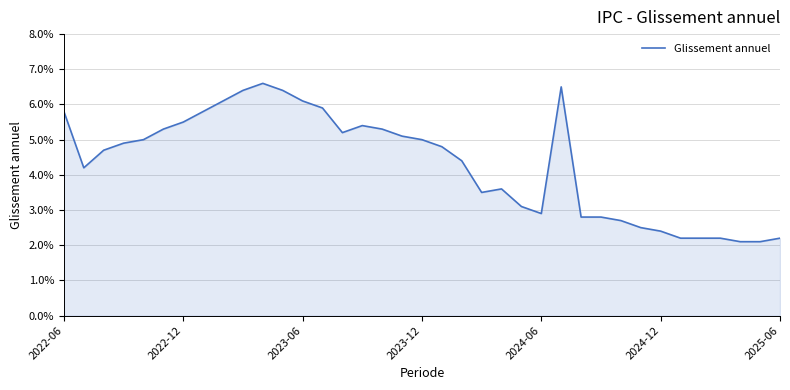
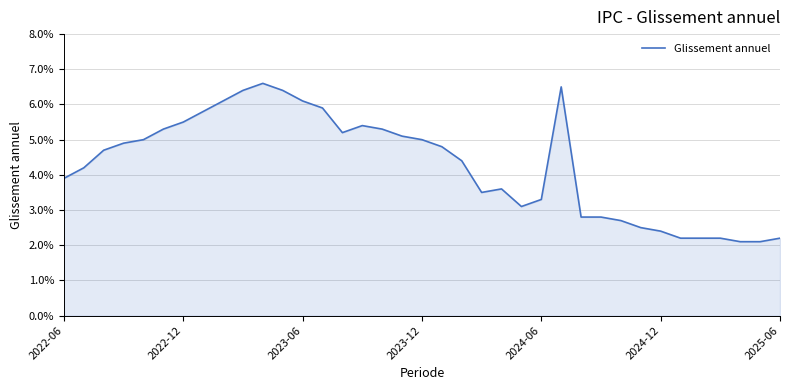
  {
-   "2022-06": "5.8%",
+   "2022-06": "3.9%",
    "2022-12": "5.5%",
    "2023-06": "6.1%",
    "2023-12": "5.0%",
-   "2024-06": "2.9%",
+   "2024-06": "3.3%",
    "2024-12": "2.4%",
    "2025-06": "2.2%"
  }
